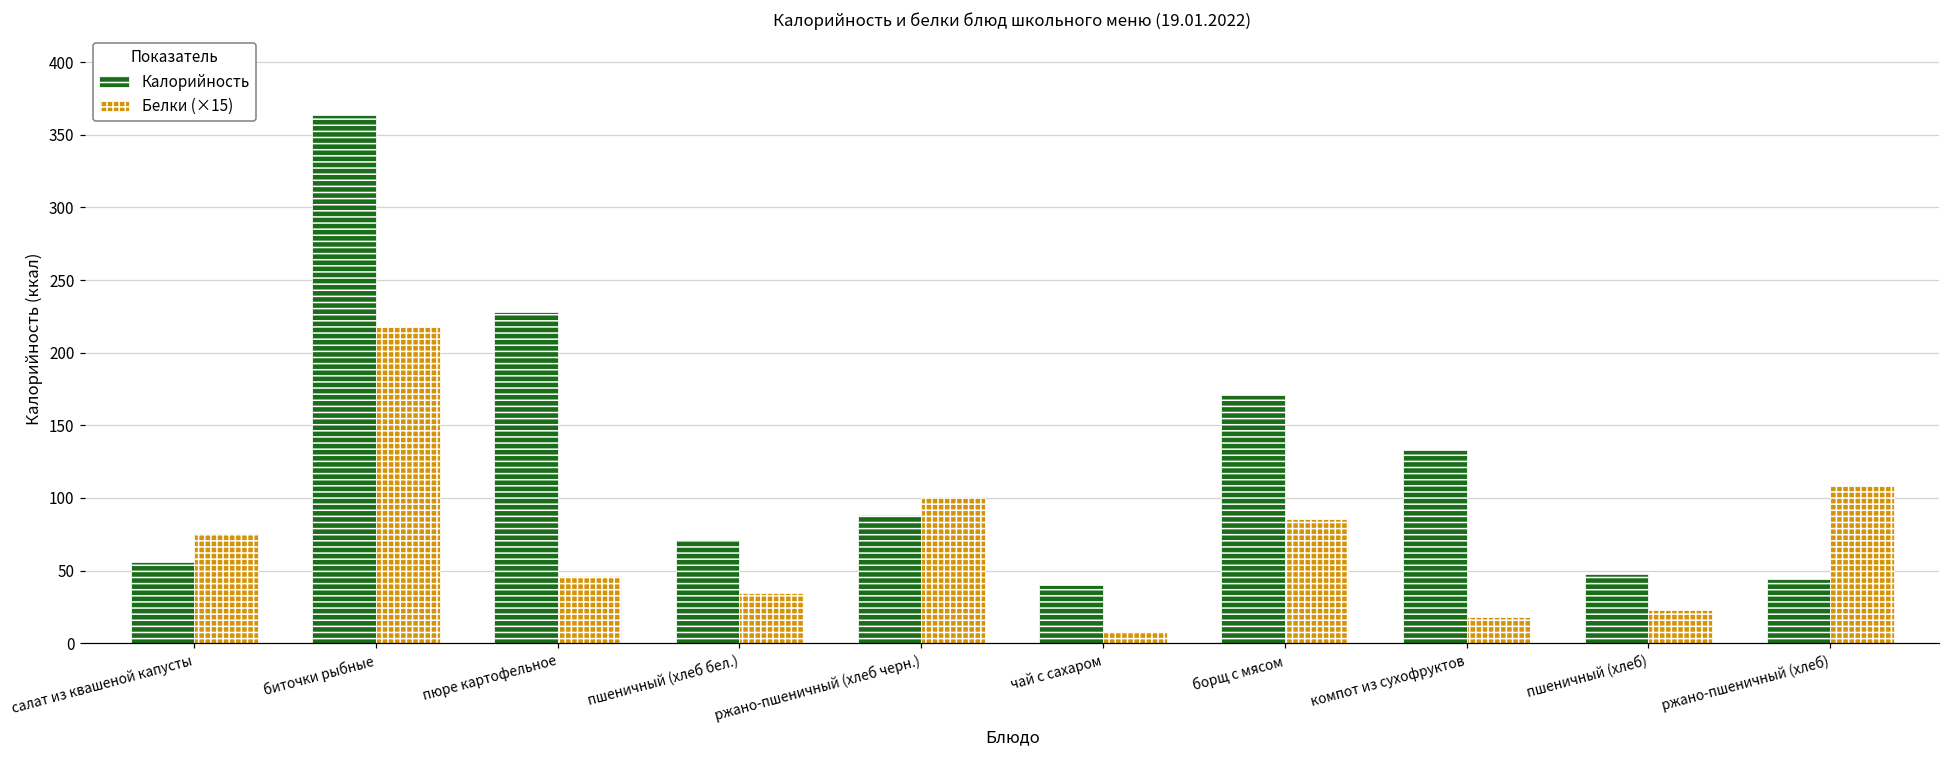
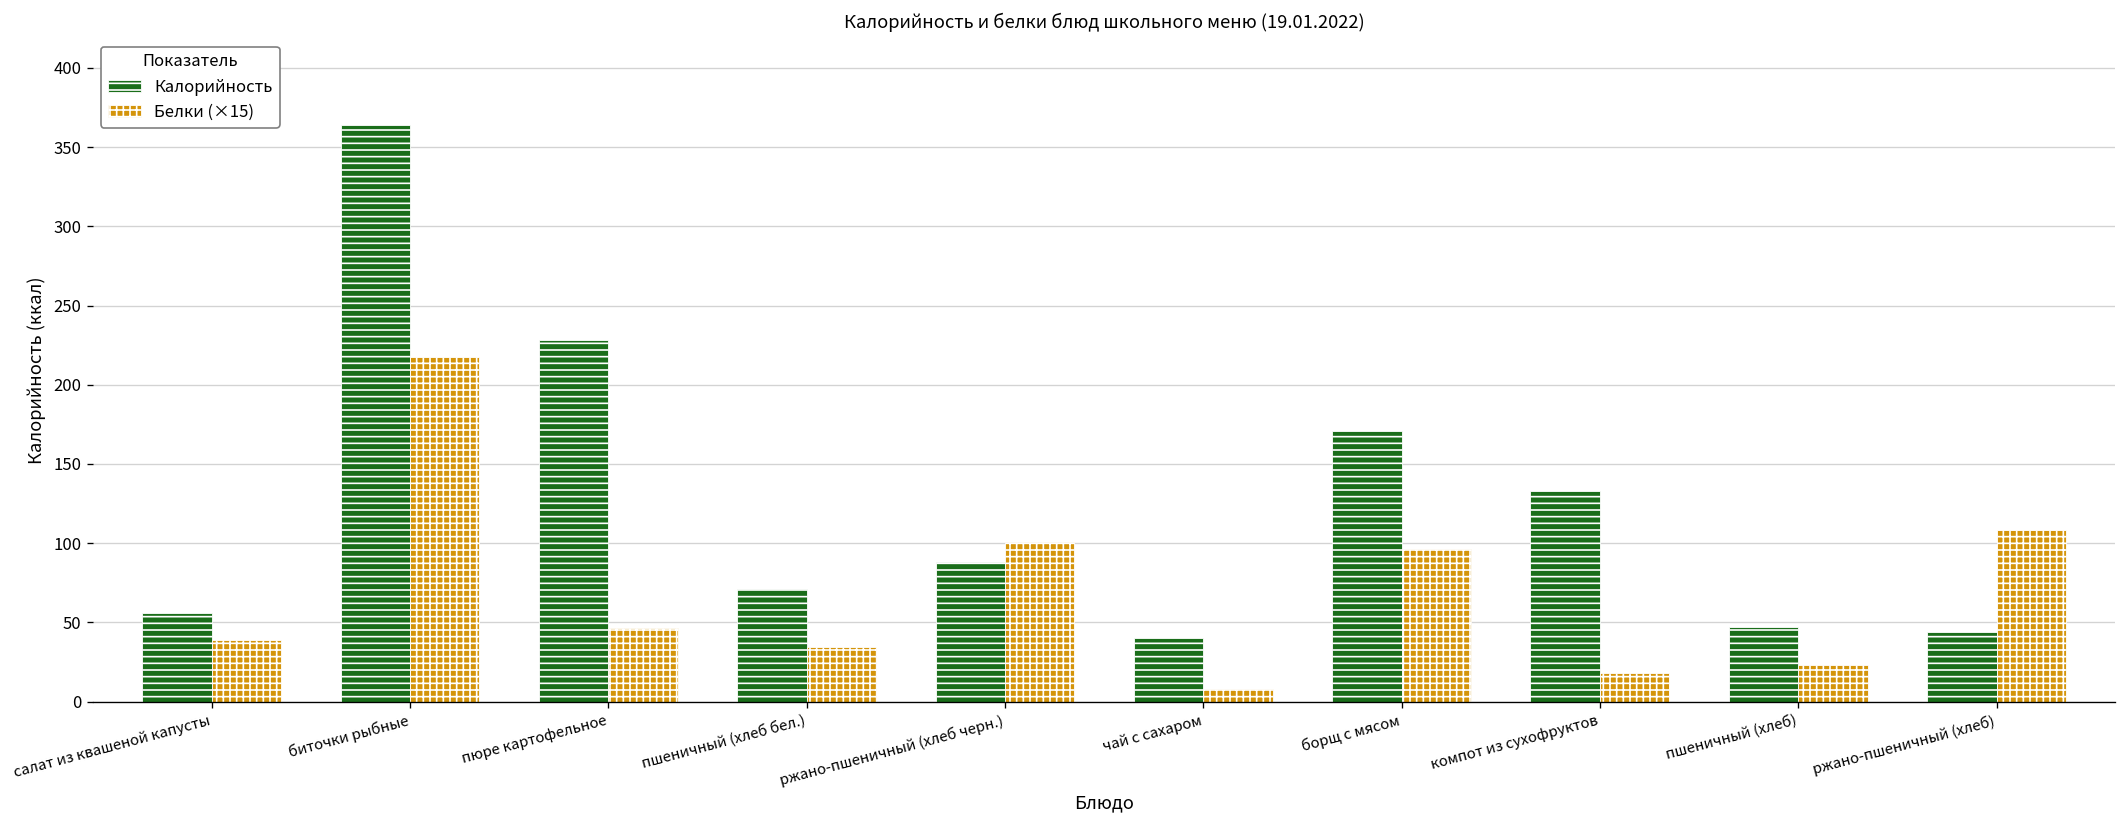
  {
    "Калорийность": {
      "салат из квашеной капусты": 56,
      "биточки рыбные": 364,
      "пюре картофельное": 228,
      "пшеничный (хлеб бел.)": 71,
      "ржано-пшеничный (хлеб черн.)": 88,
      "чай с сахаром": 40,
      "борщ с мясом": 171,
      "компот из сухофруктов": 133,
      "пшеничный (хлеб)": 47,
      "ржано-пшеничный (хлеб)": 44
    },
    "Белки (×15)": {
-     "салат из квашеной капусты": 75,
+     "салат из квашеной капусты": 39,
      "биточки рыбные": 218,
      "пюре картофельное": 46,
      "пшеничный (хлеб бел.)": 34,
      "ржано-пшеничный (хлеб черн.)": 101,
      "чай с сахаром": 8,
-     "борщ с мясом": 86,
+     "борщ с мясом": 96,
      "компот из сухофруктов": 18,
      "пшеничный (хлеб)": 23,
      "ржано-пшеничный (хлеб)": 108
    }
  }
